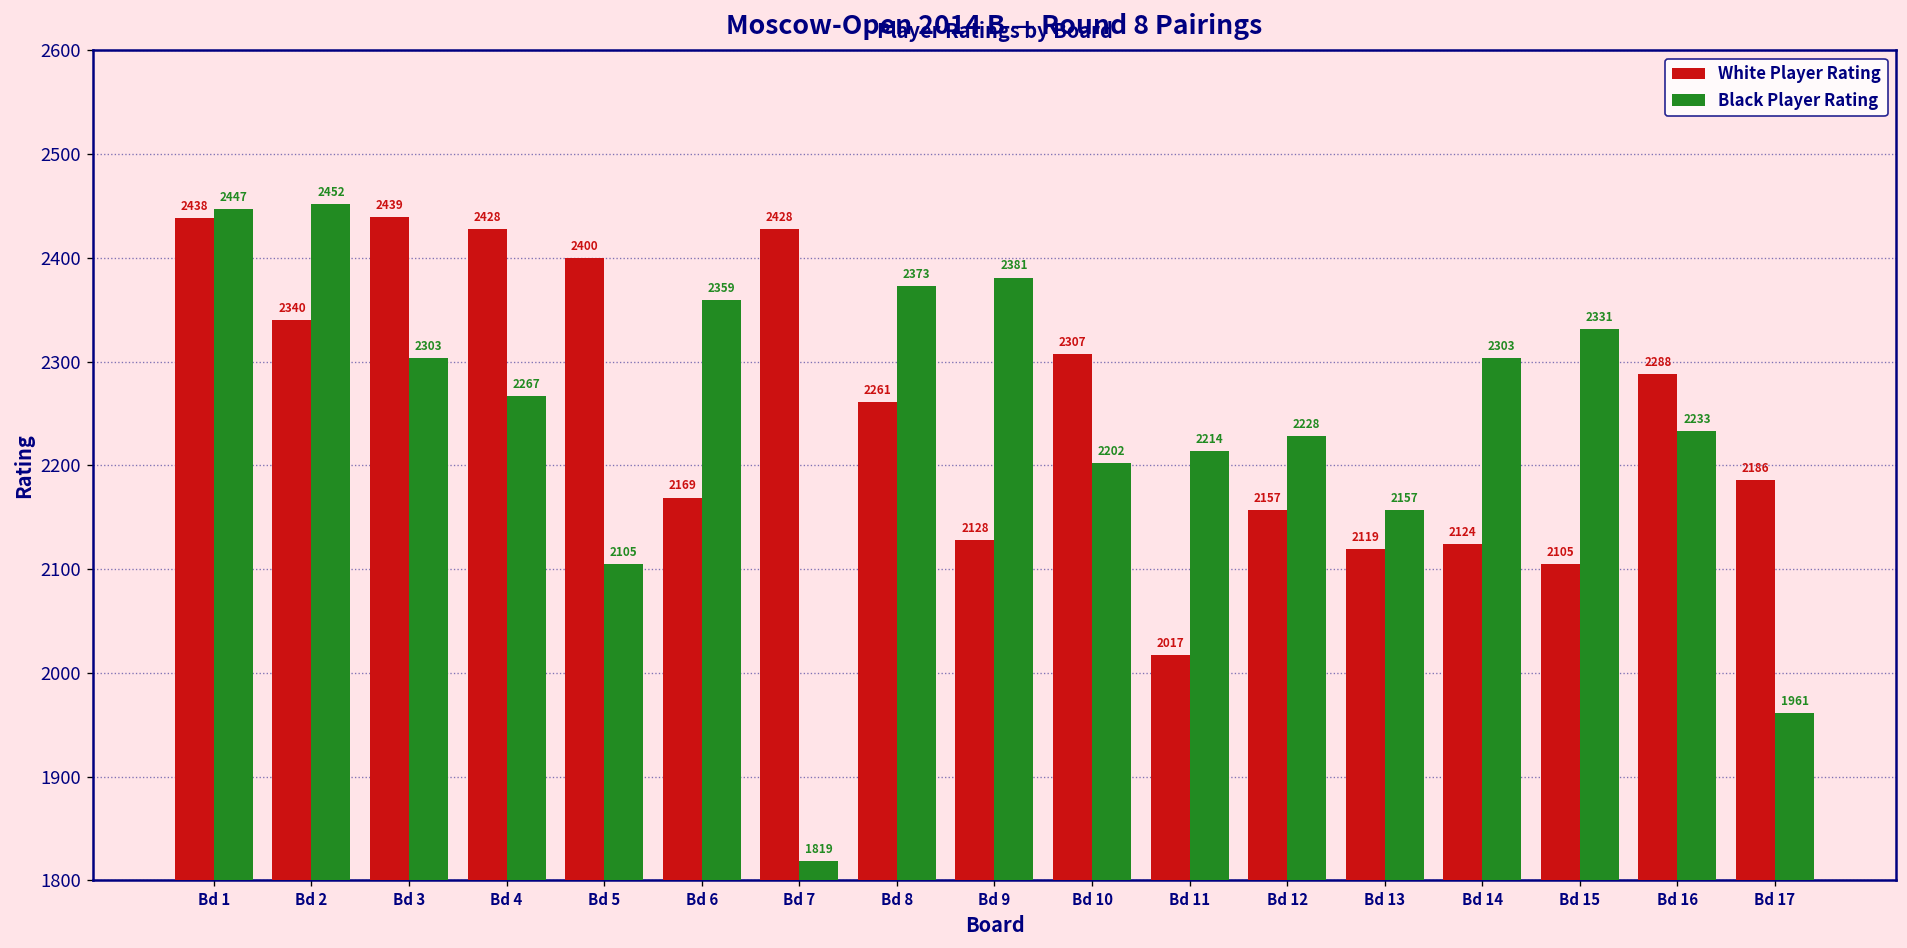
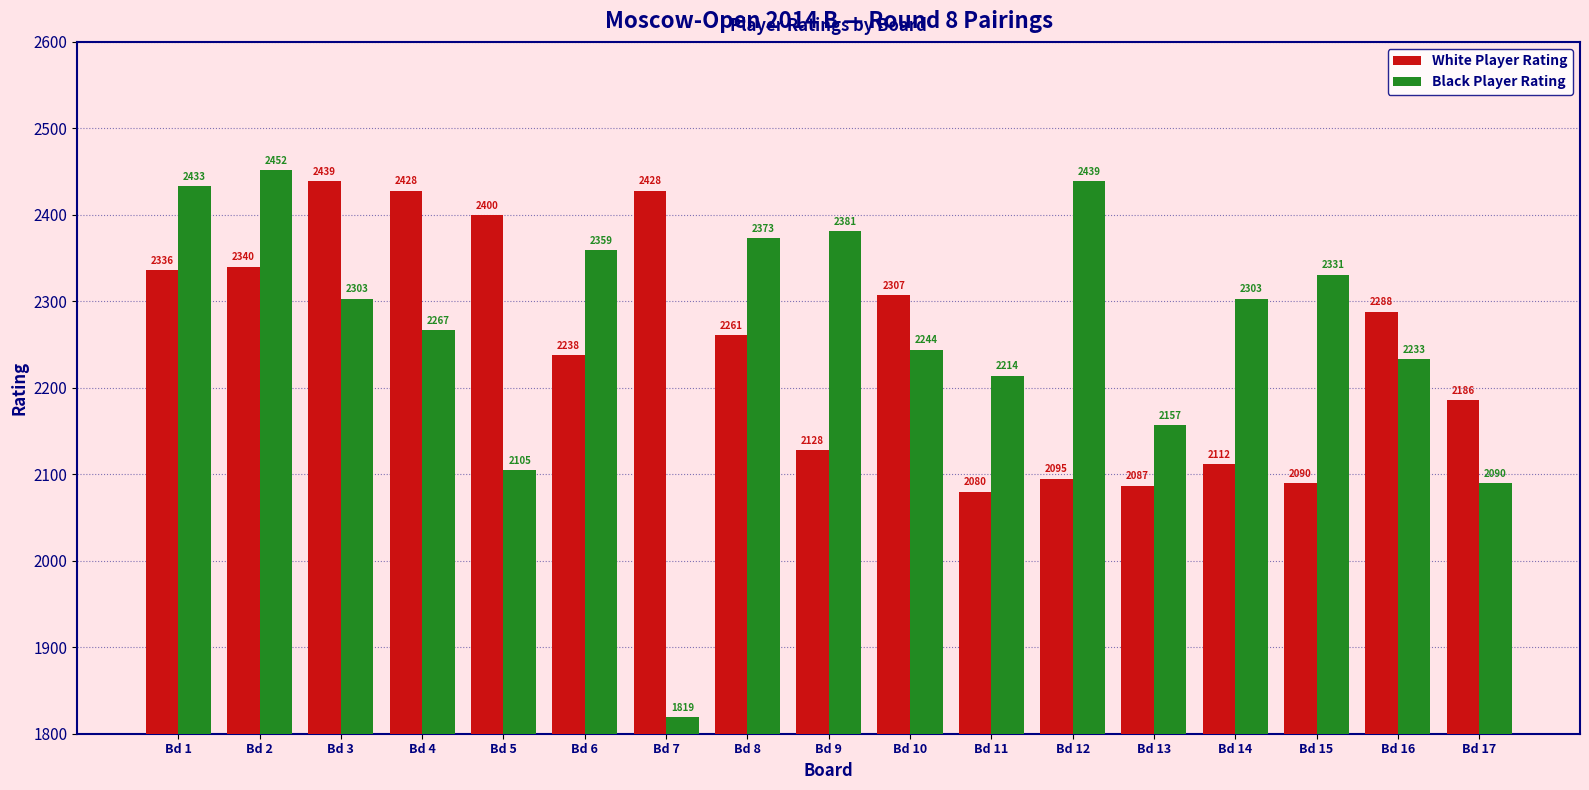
  {
    "White Player Rating": {
-     "Bd 1": 2438,
+     "Bd 1": 2336,
      "Bd 2": 2340,
      "Bd 3": 2439,
      "Bd 4": 2428,
      "Bd 5": 2400,
-     "Bd 6": 2169,
+     "Bd 6": 2238,
      "Bd 7": 2428,
      "Bd 8": 2261,
      "Bd 9": 2128,
      "Bd 10": 2307,
-     "Bd 11": 2017,
-     "Bd 12": 2157,
-     "Bd 13": 2119,
-     "Bd 14": 2124,
-     "Bd 15": 2105,
+     "Bd 11": 2080,
+     "Bd 12": 2095,
+     "Bd 13": 2087,
+     "Bd 14": 2112,
+     "Bd 15": 2090,
      "Bd 16": 2288,
      "Bd 17": 2186
    },
    "Black Player Rating": {
-     "Bd 1": 2447,
+     "Bd 1": 2433,
      "Bd 2": 2452,
      "Bd 3": 2303,
      "Bd 4": 2267,
      "Bd 5": 2105,
      "Bd 6": 2359,
      "Bd 7": 1819,
      "Bd 8": 2373,
      "Bd 9": 2381,
-     "Bd 10": 2202,
+     "Bd 10": 2244,
      "Bd 11": 2214,
-     "Bd 12": 2228,
+     "Bd 12": 2439,
      "Bd 13": 2157,
      "Bd 14": 2303,
      "Bd 15": 2331,
      "Bd 16": 2233,
-     "Bd 17": 1961
+     "Bd 17": 2090
    }
  }
